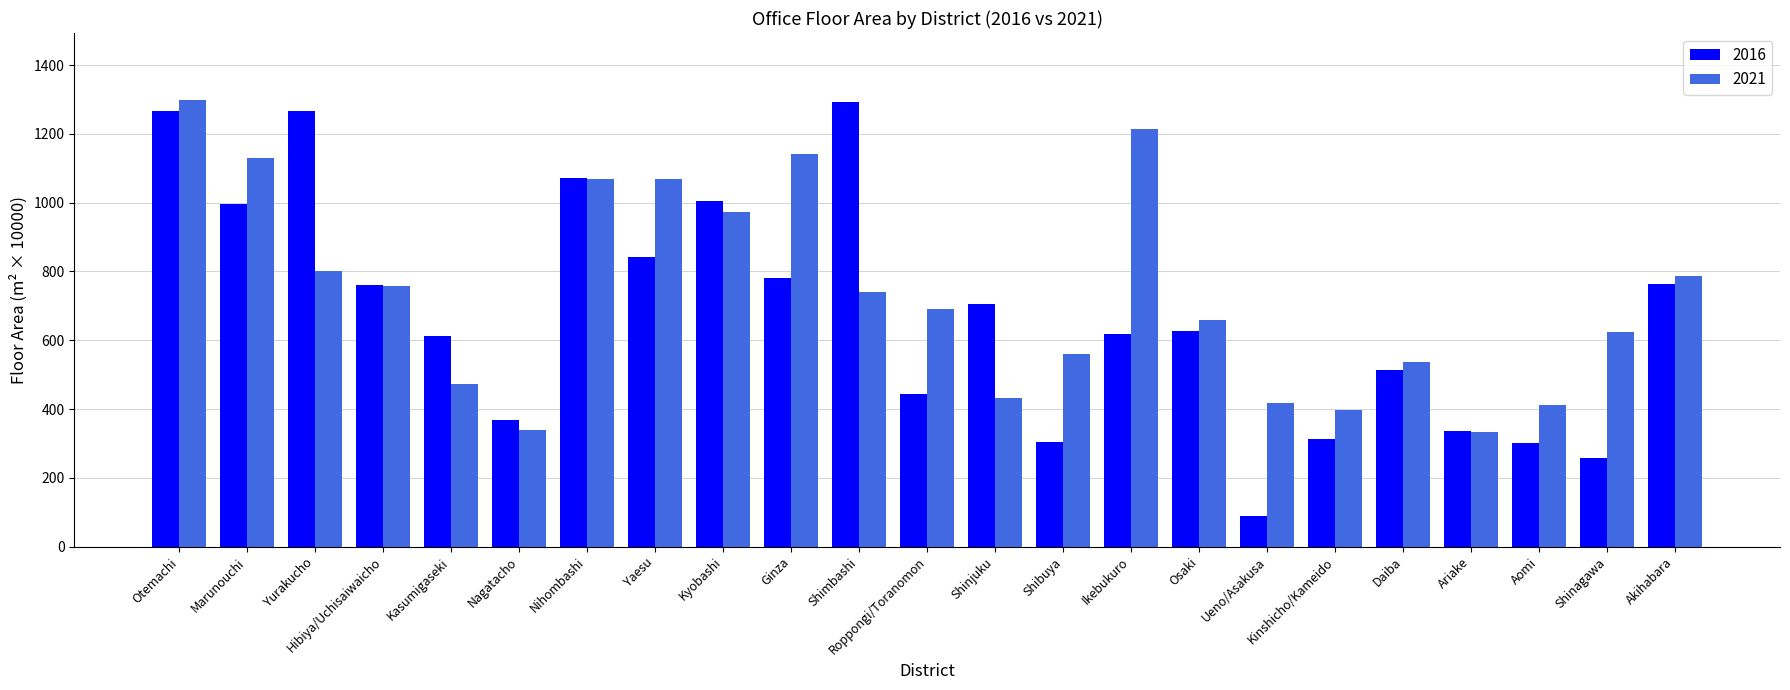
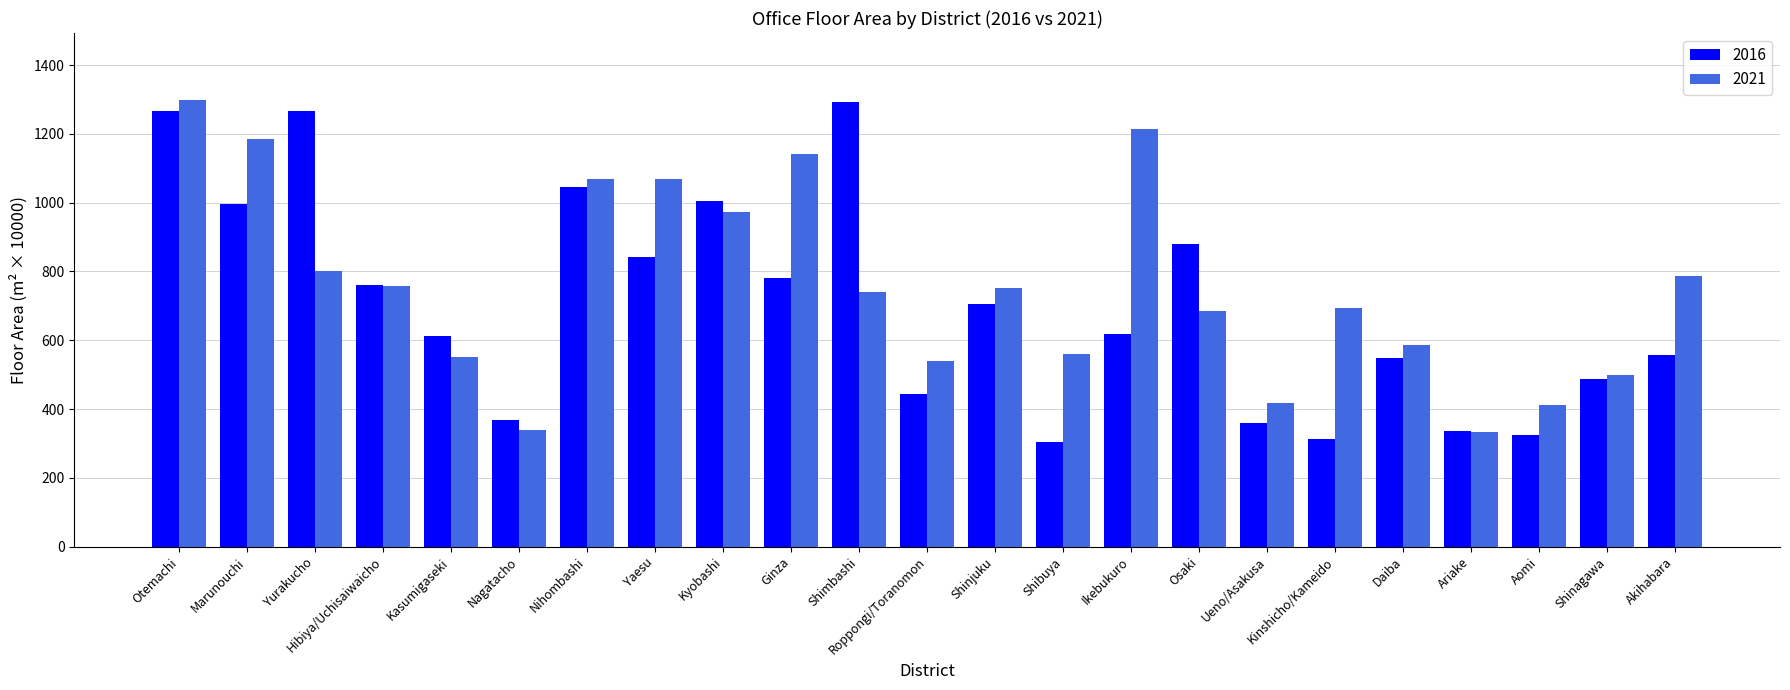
  {
    "2016": {
      "Otemachi": 1270,
      "Marunouchi": 1000,
      "Yurakucho": 1270,
      "Hibiya/Uchisaiwaicho": 760,
      "Kasumigaseki": 610,
      "Nagatacho": 370,
-     "Nihombashi": 1070,
+     "Nihombashi": 1040,
      "Yaesu": 840,
      "Kyobashi": 1010,
      "Ginza": 780,
      "Shimbashi": 1290,
      "Roppongi/Toranomon": 440,
      "Shinjuku": 710,
      "Shibuya": 300,
      "Ikebukuro": 620,
-     "Osaki": 630,
-     "Ueno/Asakusa": 90,
+     "Osaki": 880,
+     "Ueno/Asakusa": 360,
      "Kinshicho/Kameido": 310,
-     "Daiba": 510,
+     "Daiba": 550,
      "Ariake": 340,
-     "Aomi": 300,
-     "Shinagawa": 260,
-     "Akihabara": 760
+     "Aomi": 330,
+     "Shinagawa": 490,
+     "Akihabara": 560
    },
    "2021": {
      "Otemachi": 1300,
-     "Marunouchi": 1130,
+     "Marunouchi": 1180,
      "Yurakucho": 800,
      "Hibiya/Uchisaiwaicho": 760,
-     "Kasumigaseki": 470,
+     "Kasumigaseki": 550,
      "Nagatacho": 340,
      "Nihombashi": 1070,
      "Yaesu": 1070,
      "Kyobashi": 970,
      "Ginza": 1140,
      "Shimbashi": 740,
-     "Roppongi/Toranomon": 690,
-     "Shinjuku": 430,
+     "Roppongi/Toranomon": 540,
+     "Shinjuku": 750,
      "Shibuya": 560,
      "Ikebukuro": 1220,
-     "Osaki": 660,
+     "Osaki": 690,
      "Ueno/Asakusa": 420,
-     "Kinshicho/Kameido": 400,
-     "Daiba": 540,
+     "Kinshicho/Kameido": 690,
+     "Daiba": 590,
      "Ariake": 330,
      "Aomi": 410,
-     "Shinagawa": 620,
+     "Shinagawa": 500,
      "Akihabara": 790
    }
  }
